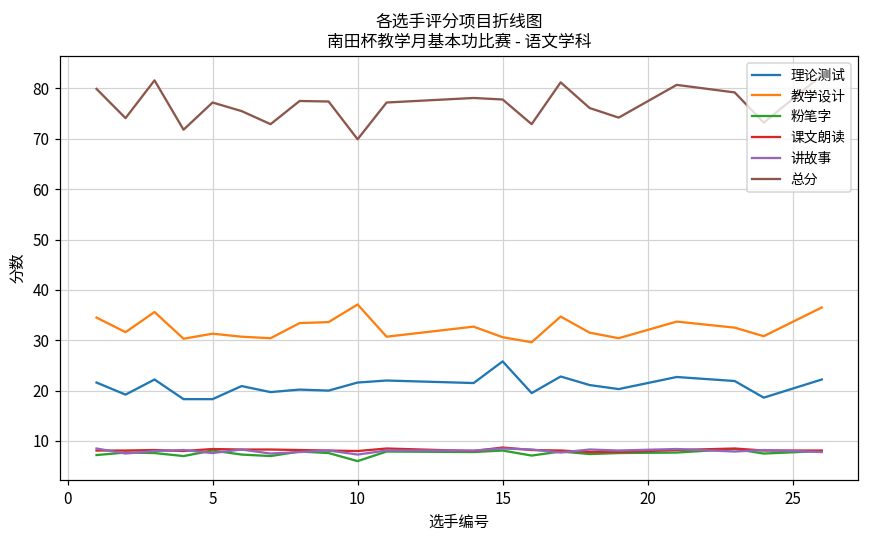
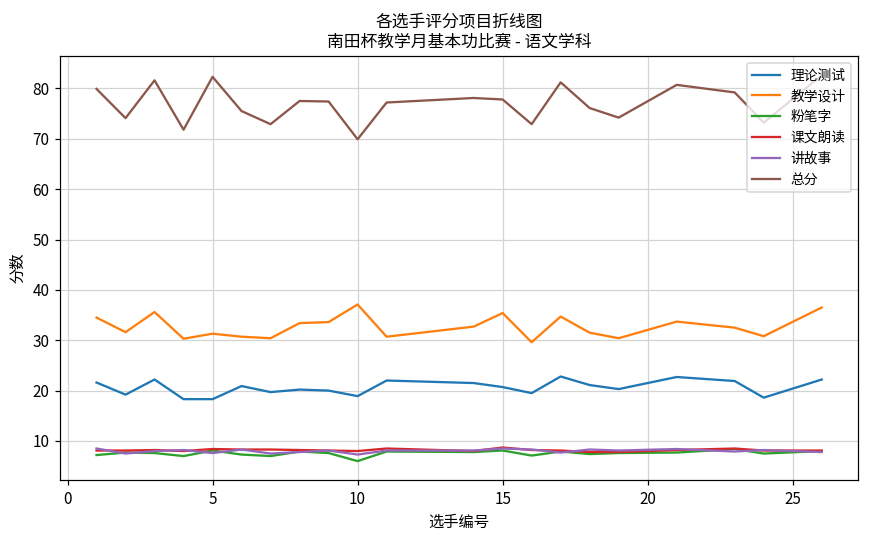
  {
    "理论测试": {
      "5": 18,
-     "10": 22,
-     "15": 26
+     "10": 19,
+     "15": 21
    },
    "教学设计": {
      "5": 31,
      "10": 37,
-     "15": 31
+     "15": 35
    },
    "粉笔字": {
      "10": 6
    },
    "课文朗读": {
      "10": 8
    },
    "讲故事": {
      "10": 7
    },
    "总分": {
-     "5": 77,
+     "5": 82,
      "10": 70,
      "15": 78
    }
  }
